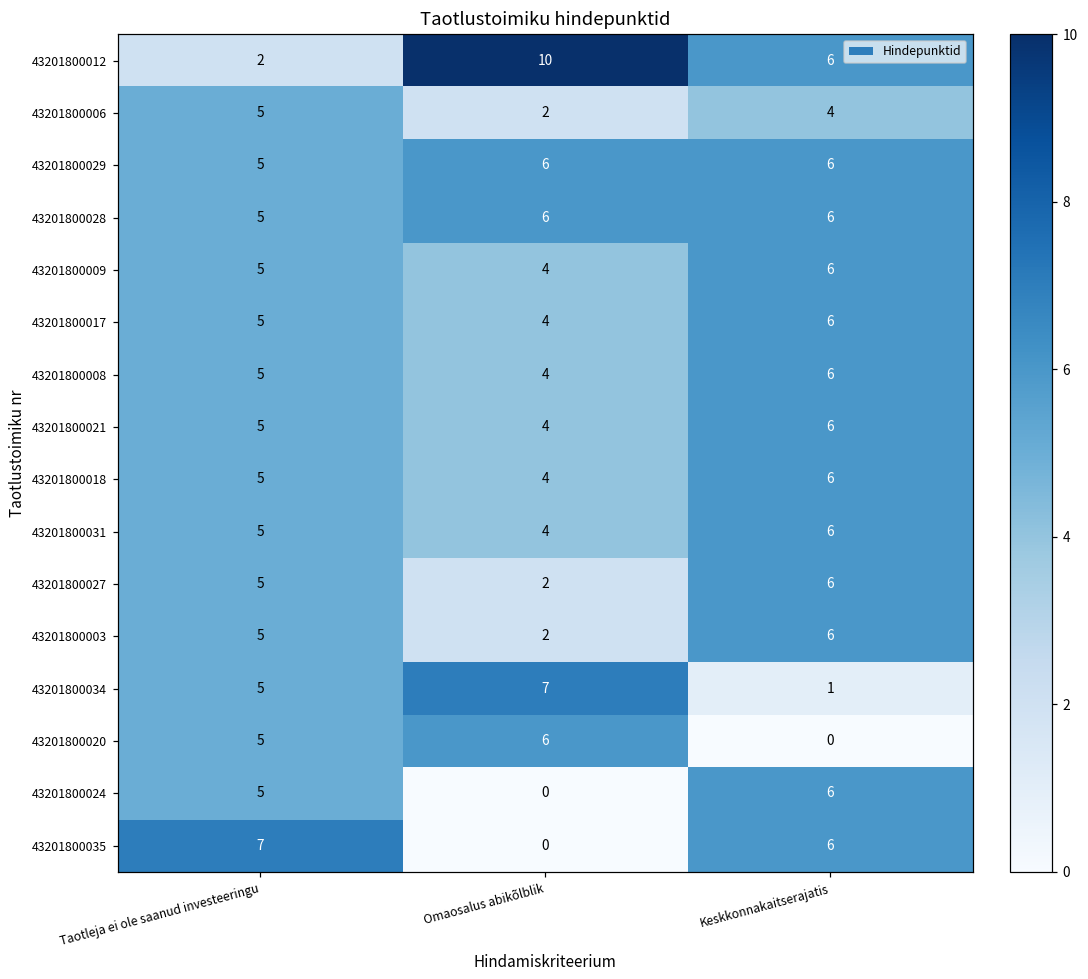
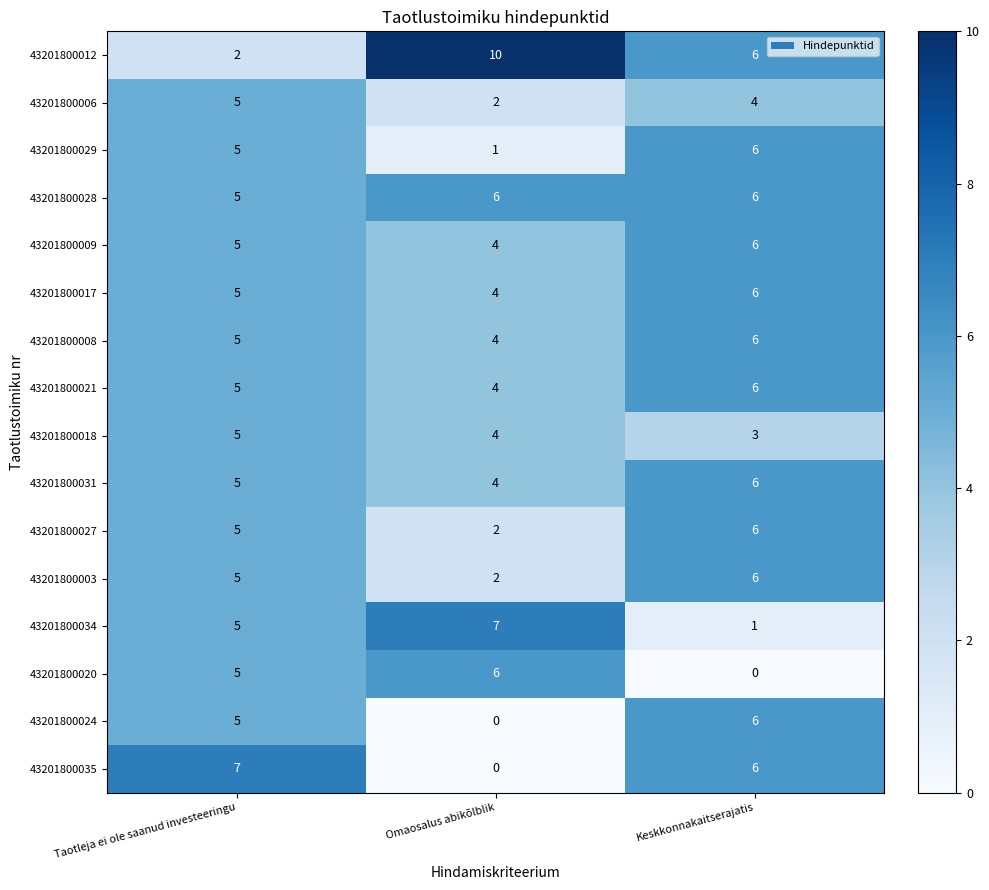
  {
    "43201800012": {
      "Taotleja ei ole saanud investeeringu": 2,
      "Omaosalus abikõlblik": 10,
      "Keskkonnakaitserajatis": 6
    },
    "43201800006": {
      "Taotleja ei ole saanud investeeringu": 5,
      "Omaosalus abikõlblik": 2,
      "Keskkonnakaitserajatis": 4
    },
    "43201800029": {
      "Taotleja ei ole saanud investeeringu": 5,
-     "Omaosalus abikõlblik": 6,
+     "Omaosalus abikõlblik": 1,
      "Keskkonnakaitserajatis": 6
    },
    "43201800028": {
      "Taotleja ei ole saanud investeeringu": 5,
      "Omaosalus abikõlblik": 6,
      "Keskkonnakaitserajatis": 6
    },
    "43201800009": {
      "Taotleja ei ole saanud investeeringu": 5,
      "Omaosalus abikõlblik": 4,
      "Keskkonnakaitserajatis": 6
    },
    "43201800017": {
      "Taotleja ei ole saanud investeeringu": 5,
      "Omaosalus abikõlblik": 4,
      "Keskkonnakaitserajatis": 6
    },
    "43201800008": {
      "Taotleja ei ole saanud investeeringu": 5,
      "Omaosalus abikõlblik": 4,
      "Keskkonnakaitserajatis": 6
    },
    "43201800021": {
      "Taotleja ei ole saanud investeeringu": 5,
      "Omaosalus abikõlblik": 4,
      "Keskkonnakaitserajatis": 6
    },
    "43201800018": {
      "Taotleja ei ole saanud investeeringu": 5,
      "Omaosalus abikõlblik": 4,
-     "Keskkonnakaitserajatis": 6
+     "Keskkonnakaitserajatis": 3
    },
    "43201800031": {
      "Taotleja ei ole saanud investeeringu": 5,
      "Omaosalus abikõlblik": 4,
      "Keskkonnakaitserajatis": 6
    },
    "43201800027": {
      "Taotleja ei ole saanud investeeringu": 5,
      "Omaosalus abikõlblik": 2,
      "Keskkonnakaitserajatis": 6
    },
    "43201800003": {
      "Taotleja ei ole saanud investeeringu": 5,
      "Omaosalus abikõlblik": 2,
      "Keskkonnakaitserajatis": 6
    },
    "43201800034": {
      "Taotleja ei ole saanud investeeringu": 5,
      "Omaosalus abikõlblik": 7,
      "Keskkonnakaitserajatis": 1
    },
    "43201800020": {
      "Taotleja ei ole saanud investeeringu": 5,
      "Omaosalus abikõlblik": 6,
      "Keskkonnakaitserajatis": 0
    },
    "43201800024": {
      "Taotleja ei ole saanud investeeringu": 5,
      "Omaosalus abikõlblik": 0,
      "Keskkonnakaitserajatis": 6
    },
    "43201800035": {
      "Taotleja ei ole saanud investeeringu": 7,
      "Omaosalus abikõlblik": 0,
      "Keskkonnakaitserajatis": 6
    }
  }
